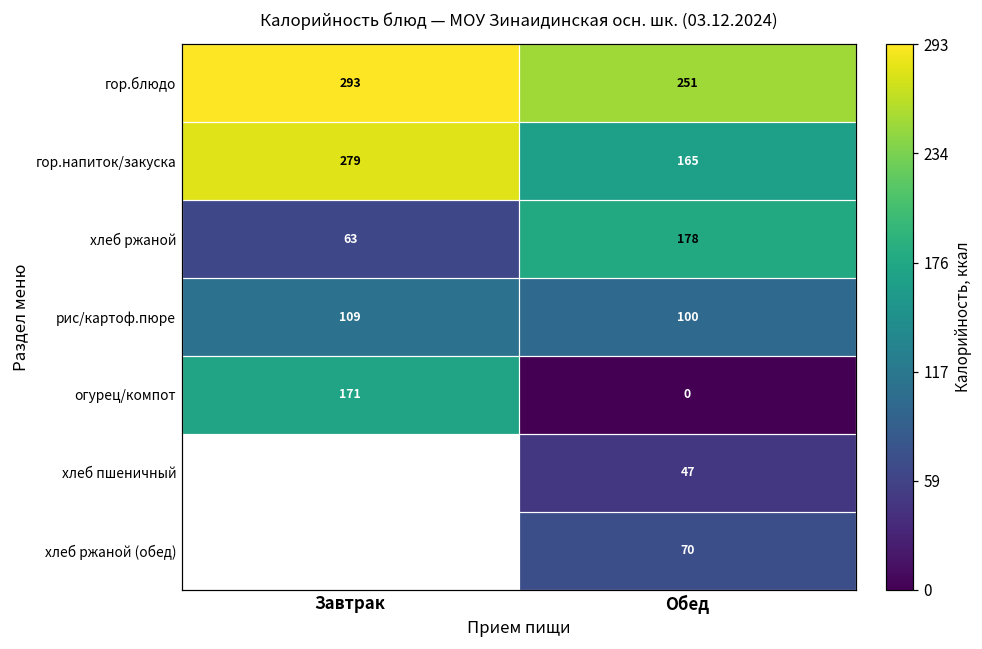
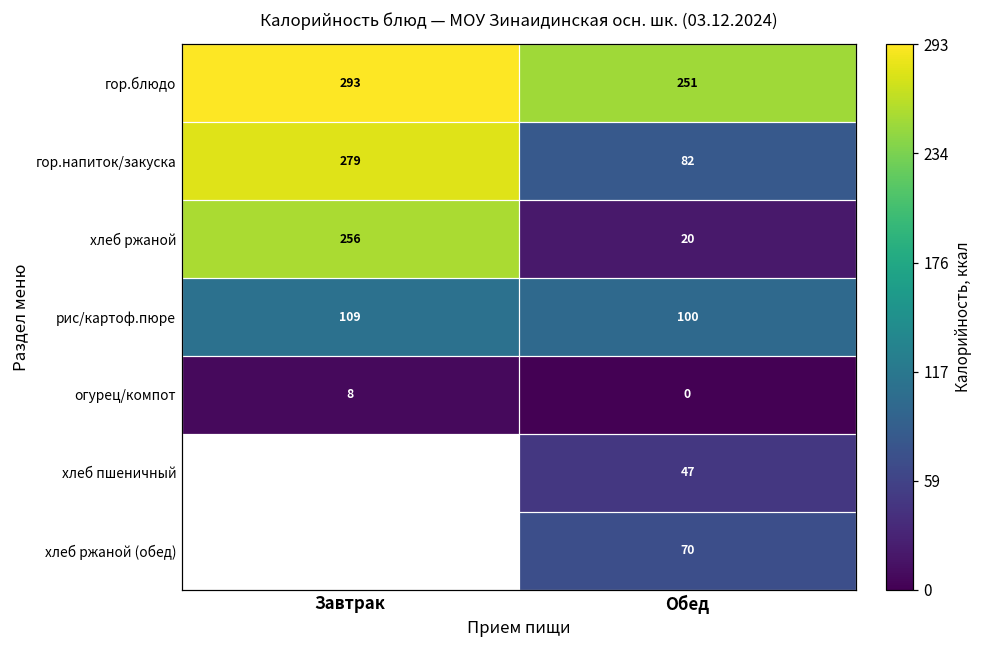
  {
    "гор.блюдо": {
      "Завтрак": 293,
      "Обед": 251
    },
    "гор.напиток/закуска": {
      "Завтрак": 279,
-     "Обед": 165
+     "Обед": 82
    },
    "хлеб ржаной": {
-     "Завтрак": 63,
-     "Обед": 178
+     "Завтрак": 256,
+     "Обед": 20
    },
    "рис/картоф.пюре": {
      "Завтрак": 109,
      "Обед": 100
    },
    "огурец/компот": {
-     "Завтрак": 171,
+     "Завтрак": 8,
      "Обед": 0
    },
    "хлеб пшеничный": {
      "Обед": 47
    },
    "хлеб ржаной (обед)": {
      "Обед": 70
    }
  }
